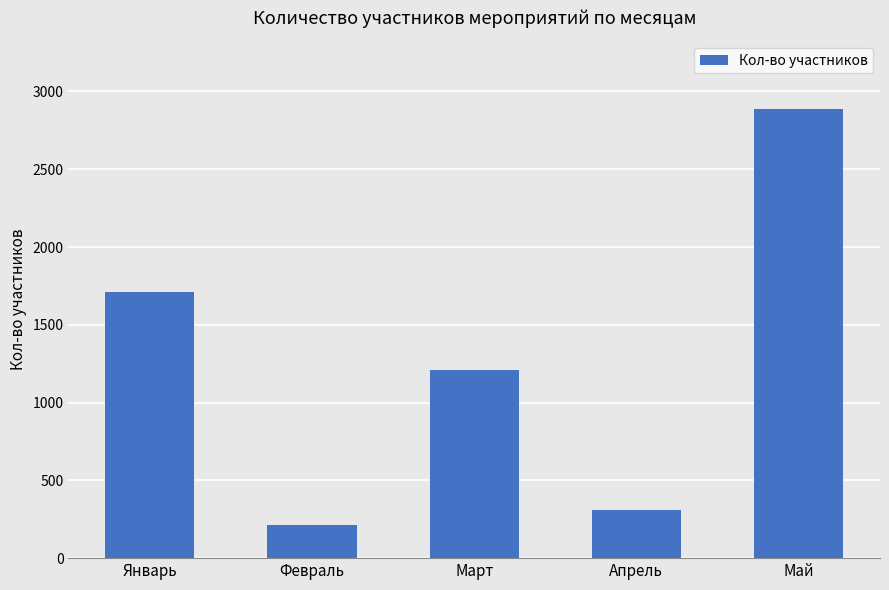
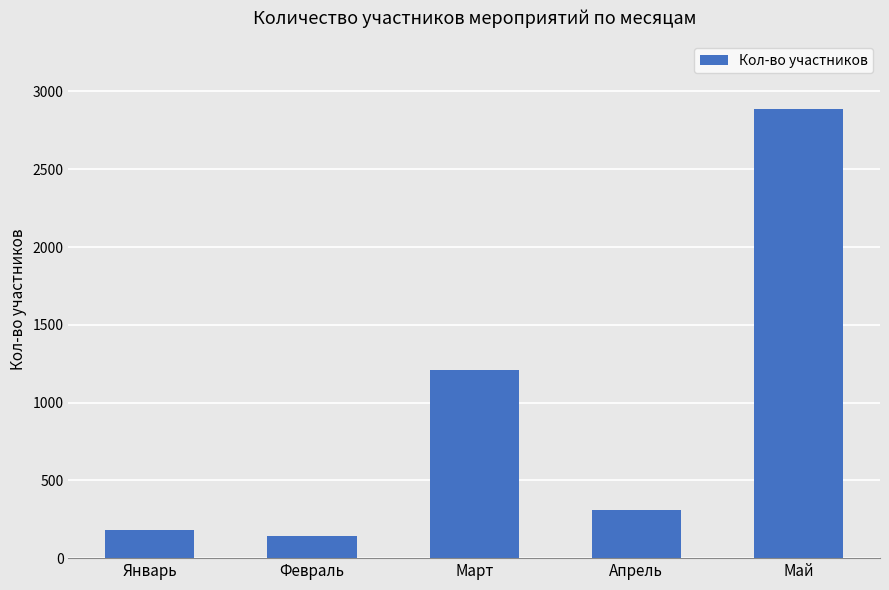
  {
-   "Январь": 1710,
-   "Февраль": 210,
+   "Январь": 180,
+   "Февраль": 140,
    "Март": 1210,
    "Апрель": 310,
    "Май": 2890
  }
